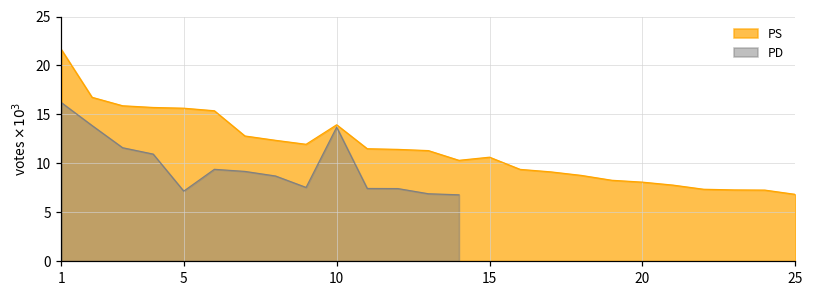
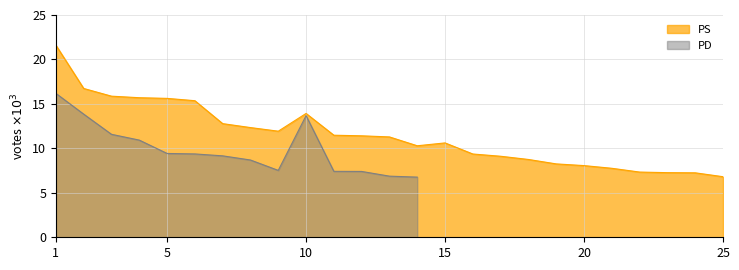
  {
    "PS": {
      "1": 22,
      "5": 16,
      "15": 11,
      "20": 8,
      "25": 7
    },
    "PD": {
      "1": 16,
-     "5": 7
+     "5": 9
    }
  }
